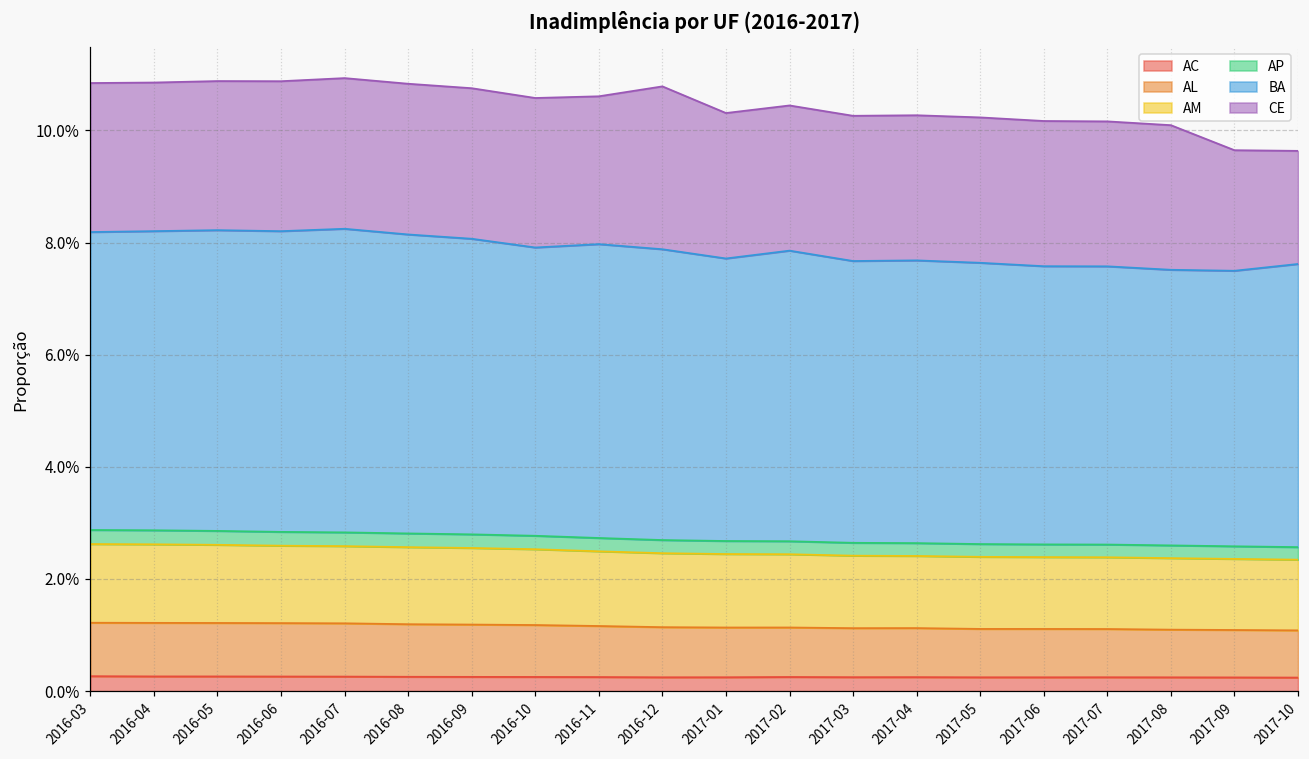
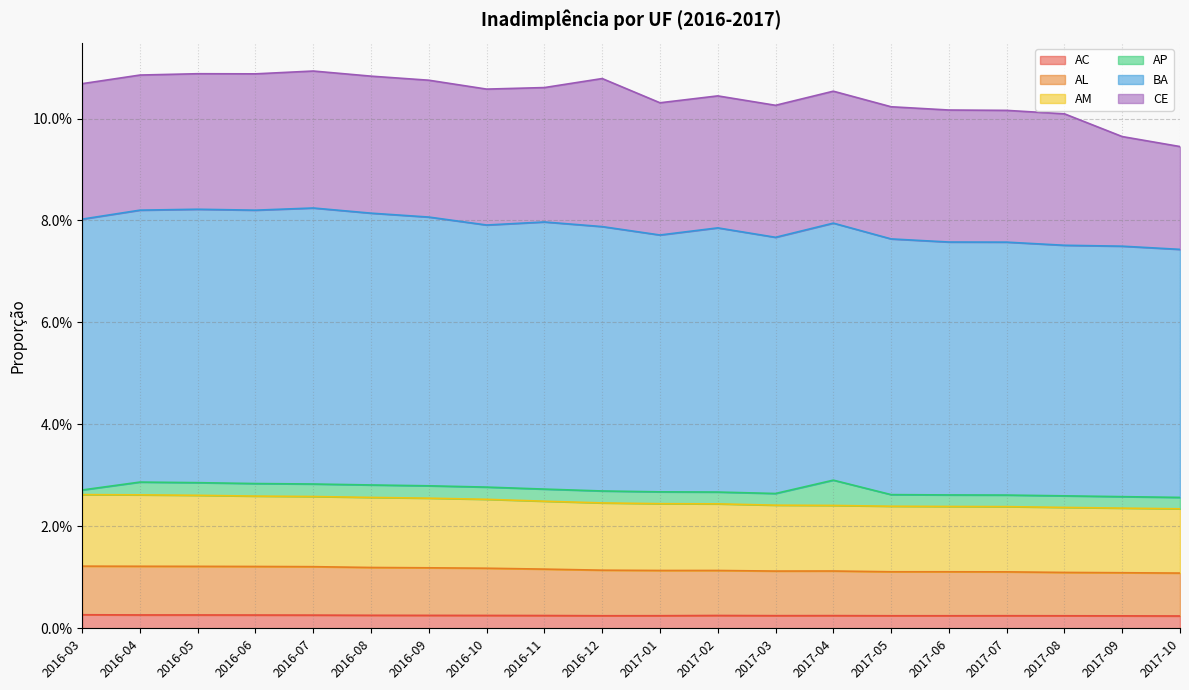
  {
    "AP": {
-     "2016-03": "0.3%",
+     "2016-03": "0.1%",
      "2016-04": "0.3%",
      "2016-05": "0.2%",
      "2016-06": "0.2%",
      "2016-07": "0.2%",
      "2016-08": "0.2%",
      "2016-09": "0.2%",
      "2016-10": "0.2%",
      "2016-11": "0.2%",
      "2016-12": "0.2%",
      "2017-01": "0.2%",
      "2017-02": "0.2%",
      "2017-03": "0.2%",
-     "2017-04": "0.2%",
+     "2017-04": "0.5%",
      "2017-05": "0.2%",
      "2017-06": "0.2%",
      "2017-07": "0.2%",
      "2017-08": "0.2%",
      "2017-09": "0.2%",
      "2017-10": "0.2%"
    },
    "BA": {
      "2016-03": "5.3%",
      "2016-04": "5.3%",
      "2016-05": "5.4%",
      "2016-06": "5.4%",
      "2016-07": "5.4%",
      "2016-08": "5.3%",
      "2016-09": "5.3%",
      "2016-10": "5.1%",
      "2016-11": "5.2%",
      "2016-12": "5.2%",
      "2017-01": "5.0%",
      "2017-02": "5.2%",
      "2017-03": "5.0%",
      "2017-04": "5.0%",
      "2017-05": "5.0%",
      "2017-06": "5.0%",
      "2017-07": "5.0%",
      "2017-08": "4.9%",
      "2017-09": "4.9%",
-     "2017-10": "5.0%"
+     "2017-10": "4.9%"
    },
    "CE": {
      "2016-03": "2.7%",
      "2016-04": "2.7%",
      "2016-05": "2.7%",
      "2016-06": "2.7%",
      "2016-07": "2.7%",
      "2016-08": "2.7%",
      "2016-09": "2.7%",
      "2016-10": "2.7%",
      "2016-11": "2.6%",
      "2016-12": "2.9%",
      "2017-01": "2.6%",
      "2017-02": "2.6%",
      "2017-03": "2.6%",
      "2017-04": "2.6%",
      "2017-05": "2.6%",
      "2017-06": "2.6%",
      "2017-07": "2.6%",
      "2017-08": "2.6%",
      "2017-09": "2.2%",
      "2017-10": "2.0%"
    }
  }
